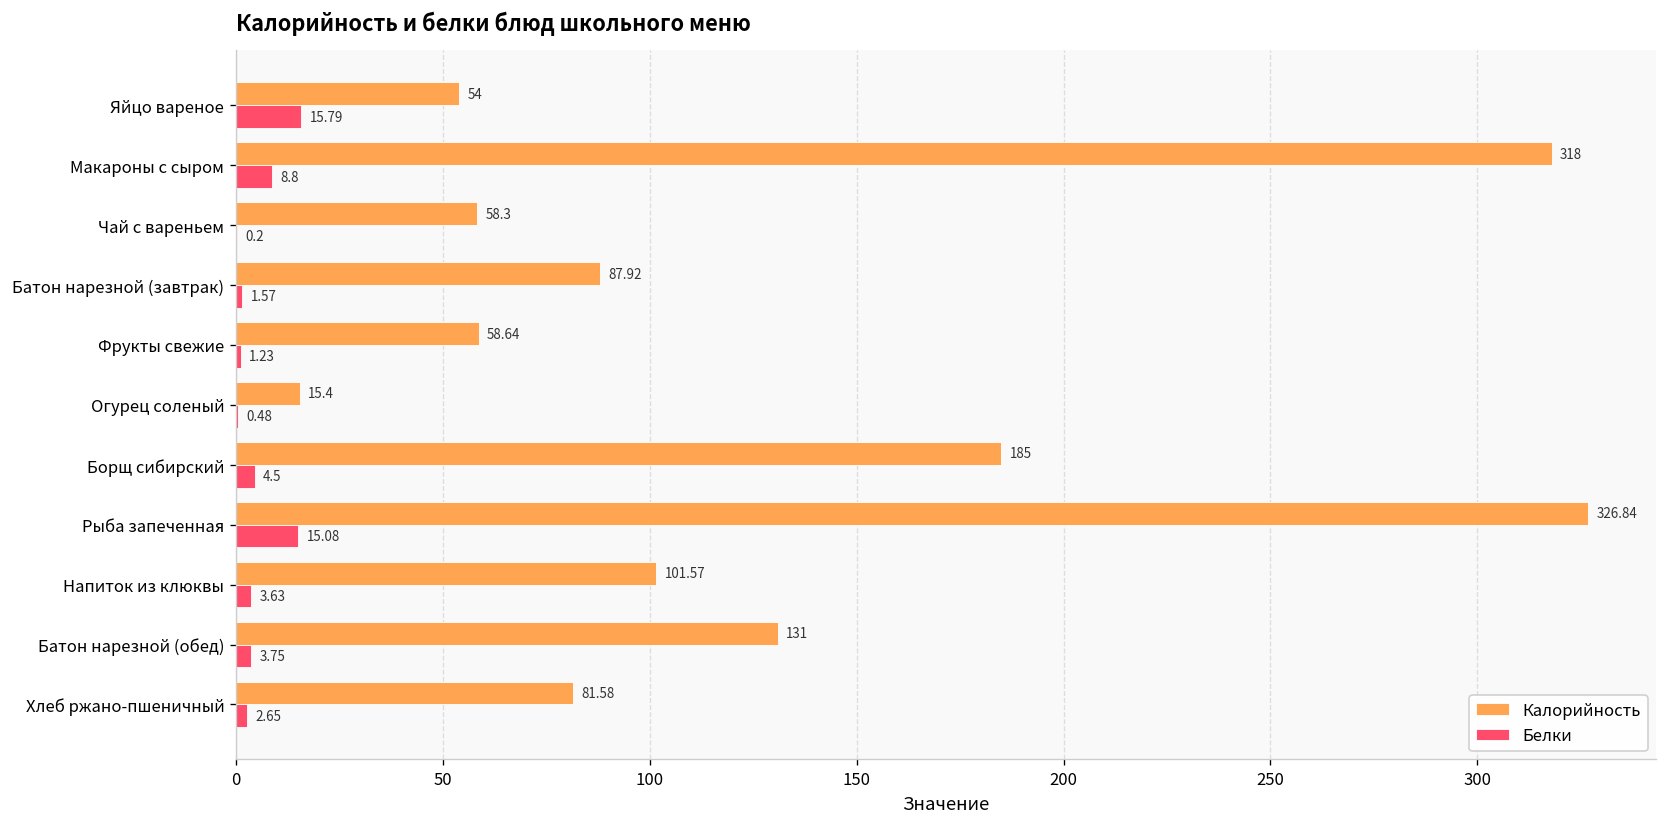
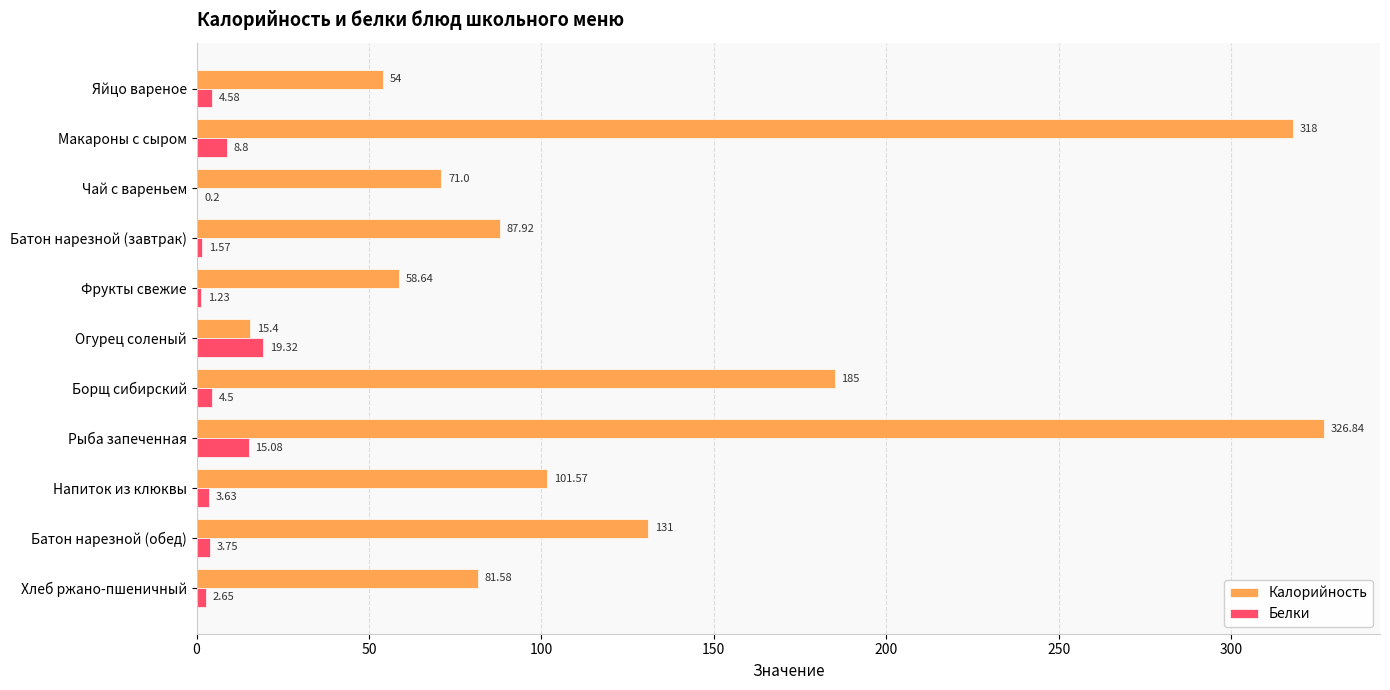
  {
    "Калорийность": {
      "Яйцо вареное": 54,
      "Макароны с сыром": 318,
-     "Чай с вареньем": 58.3,
+     "Чай с вареньем": 71.0,
      "Батон нарезной (завтрак)": 87.92,
      "Фрукты свежие": 58.64,
      "Огурец соленый": 15.4,
      "Борщ сибирский": 185,
      "Рыба запеченная": 326.84,
      "Напиток из клюквы": 101.57,
      "Батон нарезной (обед)": 131,
      "Хлеб ржано-пшеничный": 81.58
    },
    "Белки": {
-     "Яйцо вареное": 15.79,
+     "Яйцо вареное": 4.58,
      "Макароны с сыром": 8.8,
      "Чай с вареньем": 0.2,
      "Батон нарезной (завтрак)": 1.57,
      "Фрукты свежие": 1.23,
-     "Огурец соленый": 0.48,
+     "Огурец соленый": 19.32,
      "Борщ сибирский": 4.5,
      "Рыба запеченная": 15.08,
      "Напиток из клюквы": 3.63,
      "Батон нарезной (обед)": 3.75,
      "Хлеб ржано-пшеничный": 2.65
    }
  }
